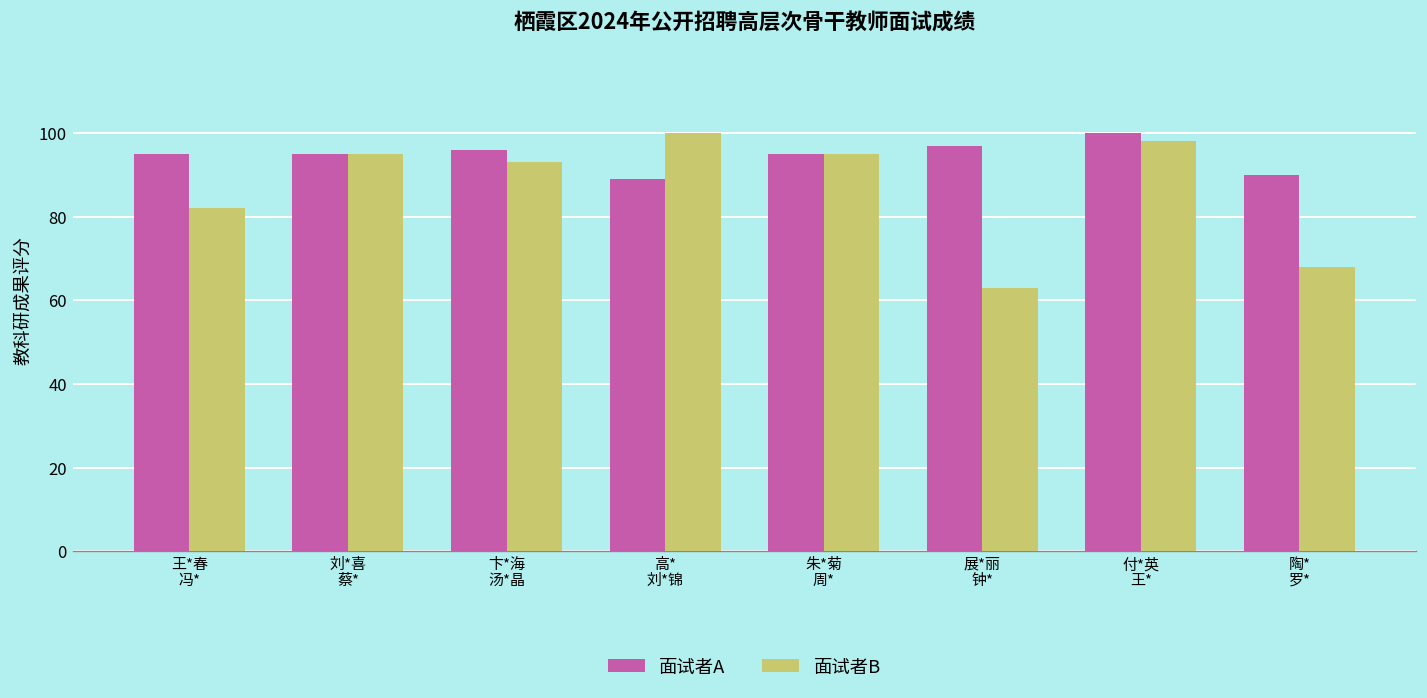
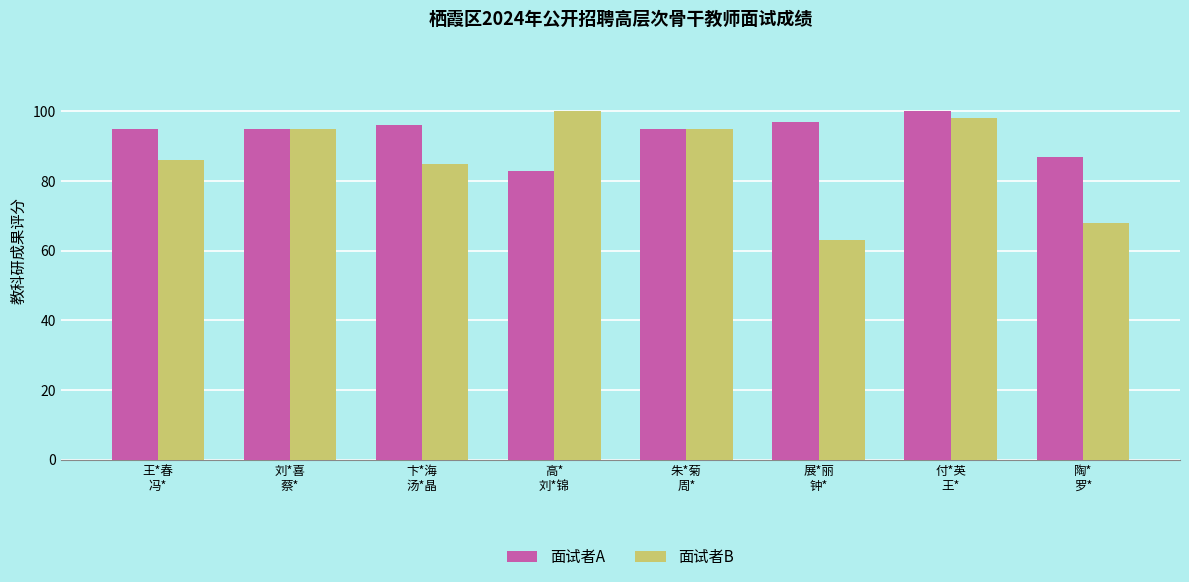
  {
    "面试者A": {
      "王*春 冯*": 95,
      "刘*喜 蔡*": 95,
      "卞*海 汤*晶": 96,
-     "高* 刘*锦": 89,
+     "高* 刘*锦": 83,
      "朱*菊 周*": 95,
      "展*丽 钟*": 97,
      "付*英 王*": 100,
-     "陶* 罗*": 90
+     "陶* 罗*": 87
    },
    "面试者B": {
-     "王*春 冯*": 82,
+     "王*春 冯*": 86,
      "刘*喜 蔡*": 95,
-     "卞*海 汤*晶": 93,
+     "卞*海 汤*晶": 85,
      "高* 刘*锦": 100,
      "朱*菊 周*": 95,
      "展*丽 钟*": 63,
      "付*英 王*": 98,
      "陶* 罗*": 68
    }
  }
